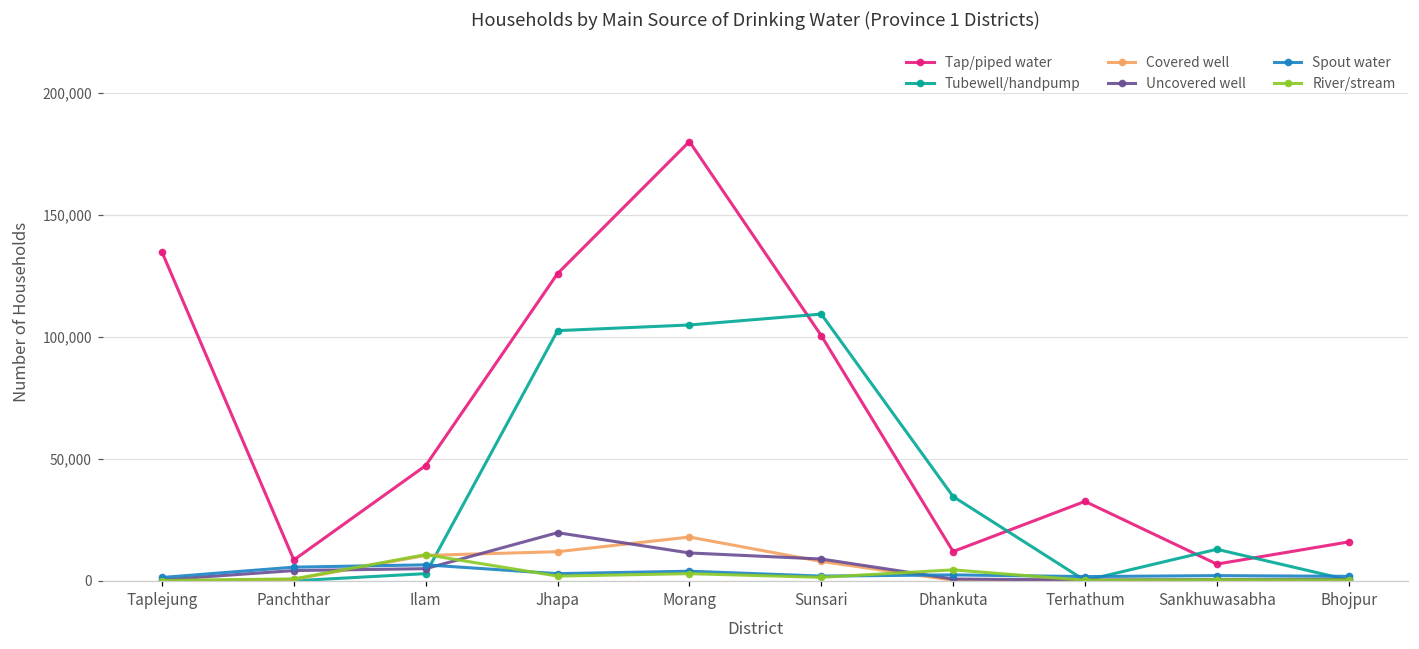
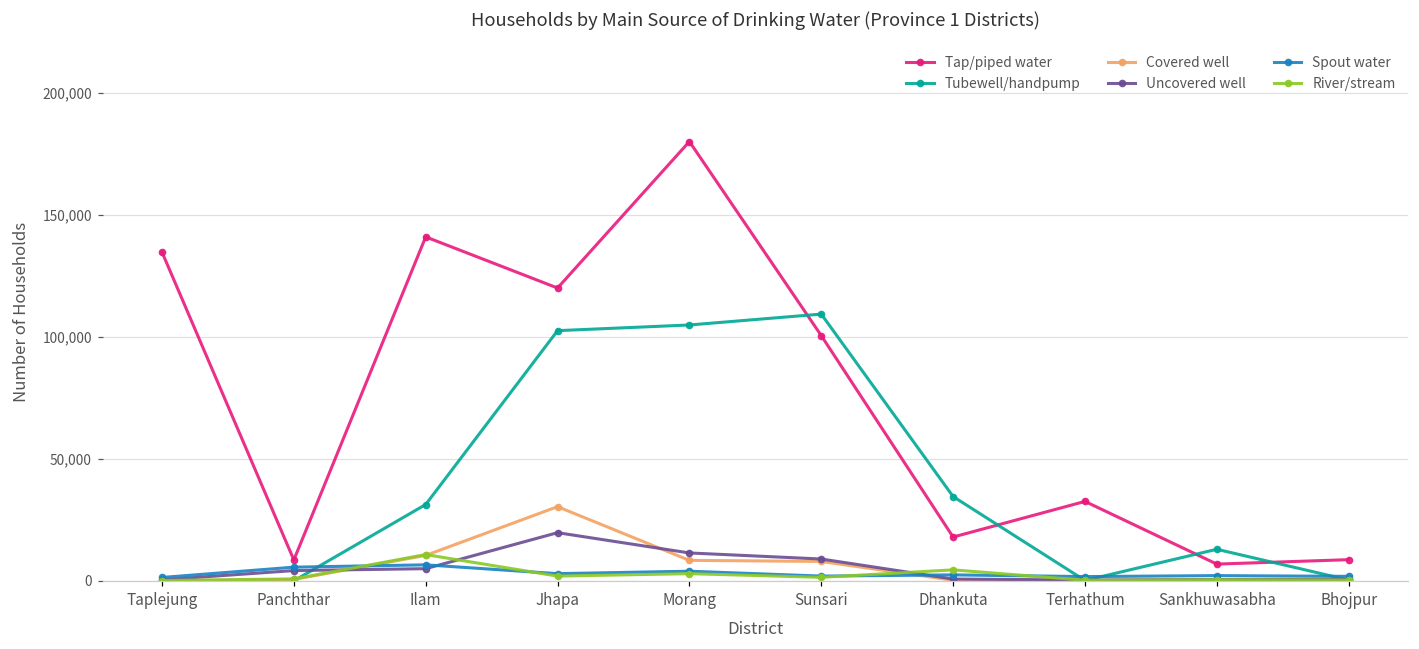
  {
    "Tap/piped water": {
      "Taplejung": "135,000",
      "Panchthar": "9,000",
-     "Ilam": "47,000",
-     "Jhapa": "126,000",
+     "Ilam": "141,000",
+     "Jhapa": "120,000",
      "Morang": "180,000",
      "Sunsari": "101,000",
-     "Dhankuta": "12,000",
+     "Dhankuta": "18,000",
      "Terhathum": "33,000",
      "Sankhuwasabha": "7,000",
-     "Bhojpur": "16,000"
+     "Bhojpur": "9,000"
    },
    "Tubewell/handpump": {
-     "Ilam": "3,000",
+     "Ilam": "31,000",
      "Jhapa": "103,000",
      "Morang": "105,000",
      "Sunsari": "109,000",
      "Dhankuta": "35,000",
      "Sankhuwasabha": "13,000"
    },
    "Covered well": {
-     "Jhapa": "12,000",
-     "Morang": "18,000"
+     "Jhapa": "30,000",
+     "Morang": "8,000"
    },
    "Uncovered well": {
      "Panchthar": "4,000",
      "Ilam": "5,000",
      "Jhapa": "20,000",
      "Morang": "11,000"
    },
    "Spout water": {
      "Panchthar": "6,000",
      "Ilam": "7,000",
      "Dhankuta": "3,000",
      "Terhathum": "2,000",
      "Sankhuwasabha": "2,000",
      "Bhojpur": "2,000"
    },
    "River/stream": {
      "Dhankuta": "5,000"
    }
  }
